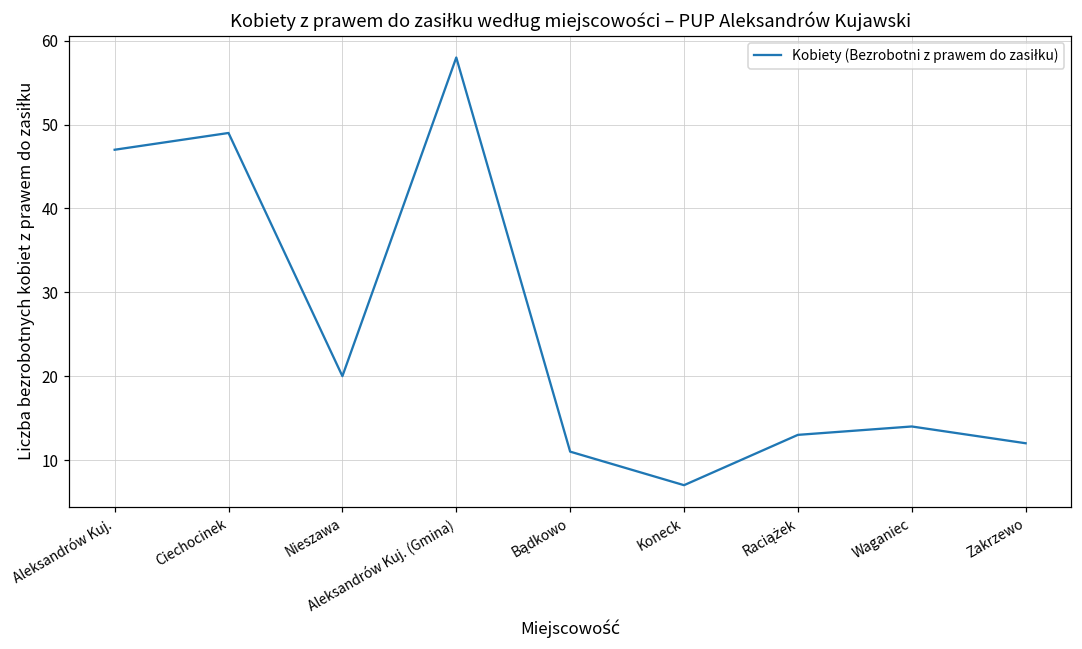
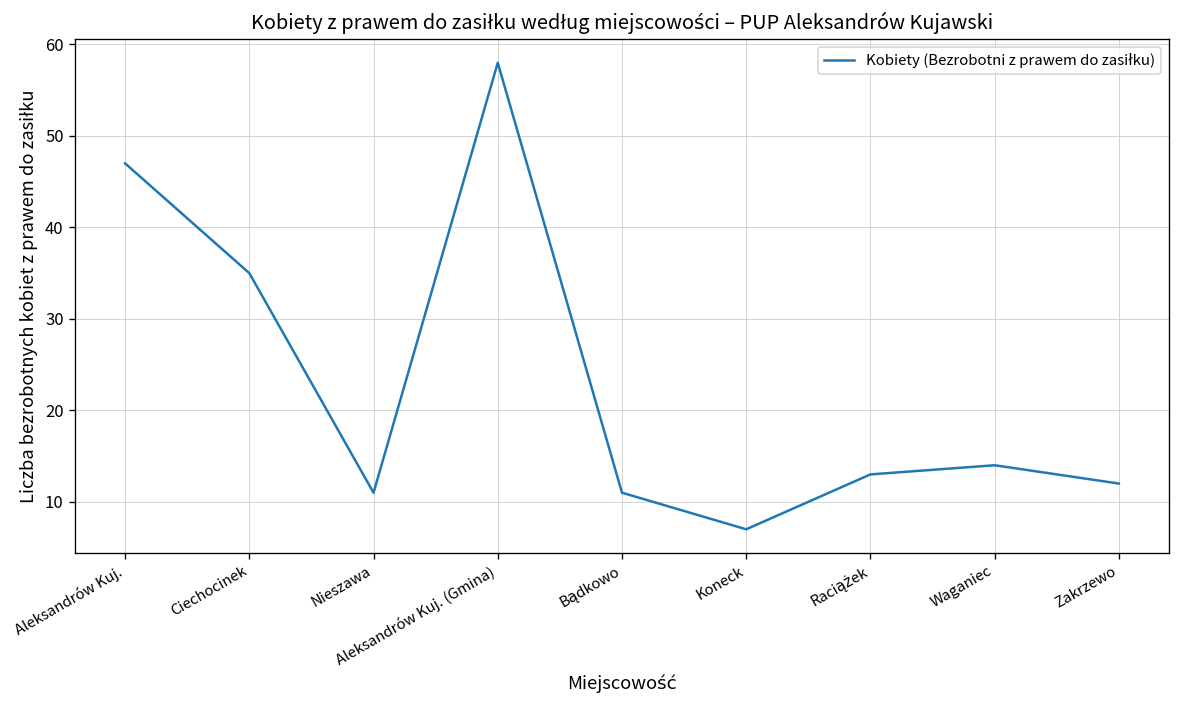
  {
    "Aleksandrów Kuj.": 47,
-   "Ciechocinek": 49,
-   "Nieszawa": 20,
+   "Ciechocinek": 35,
+   "Nieszawa": 11,
    "Aleksandrów Kuj. (Gmina)": 58,
    "Bądkowo": 11,
    "Koneck": 7,
    "Raciążek": 13,
    "Waganiec": 14,
    "Zakrzewo": 12
  }
